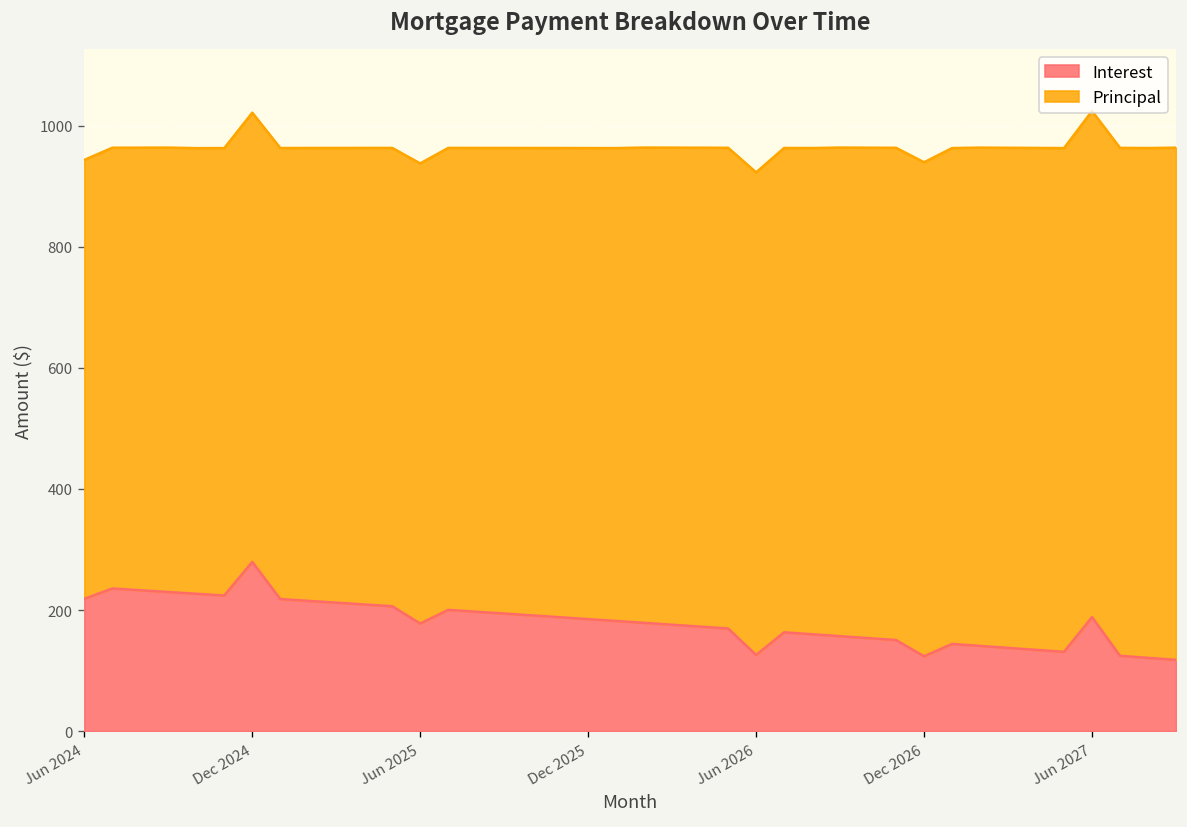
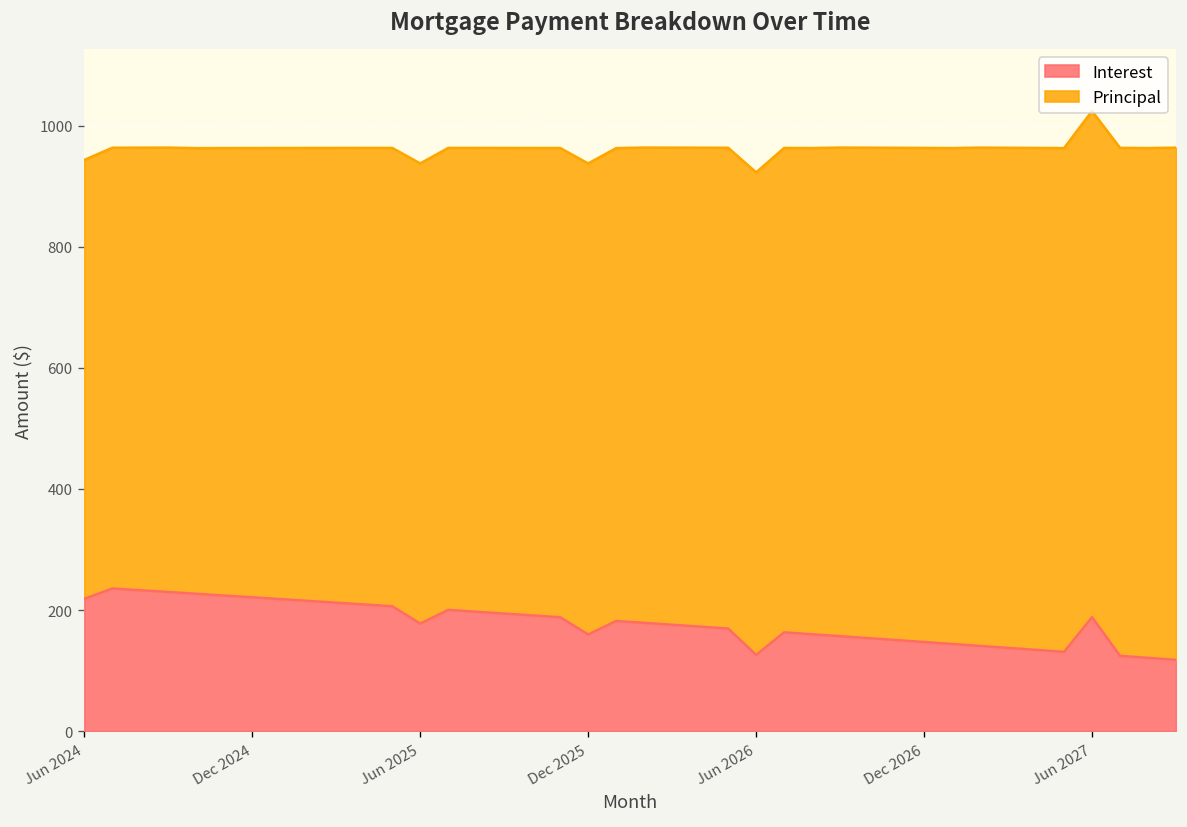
  {
    "Interest": {
      "Jun 2024": 220,
-     "Dec 2024": 280,
+     "Dec 2024": 220,
      "Jun 2025": 180,
-     "Dec 2025": 190,
+     "Dec 2025": 160,
      "Jun 2026": 130,
-     "Dec 2026": 120,
+     "Dec 2026": 150,
      "Jun 2027": 190
    },
    "Principal": {
      "Jun 2024": 730,
      "Dec 2024": 740,
      "Jun 2025": 760,
      "Dec 2025": 780,
      "Jun 2026": 800,
      "Dec 2026": 820
    }
  }
